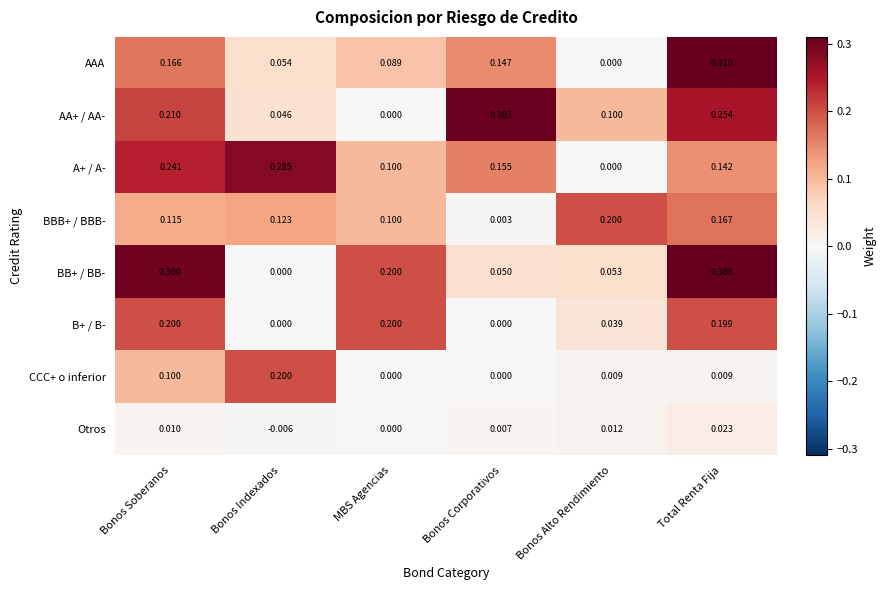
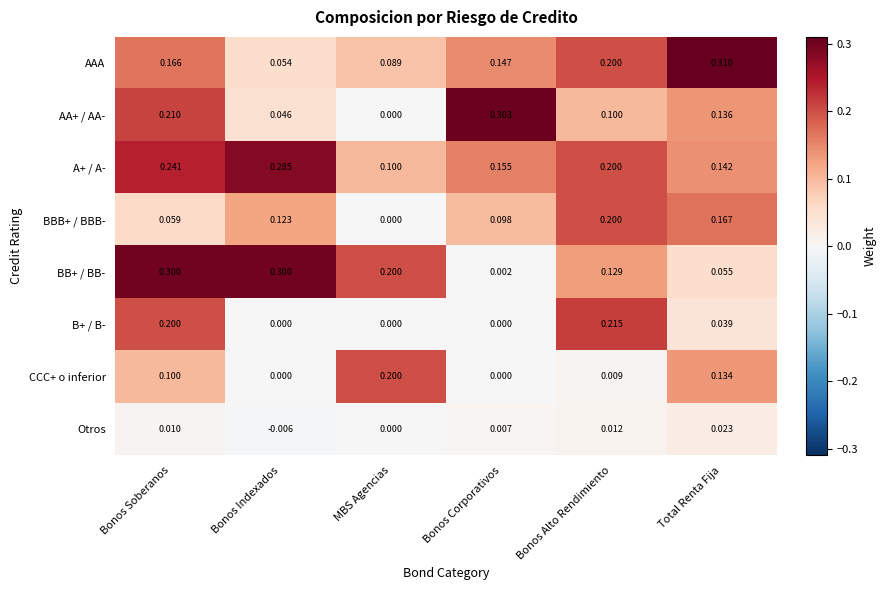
  {
    "AAA": {
      "Bonos Soberanos": 0.166,
      "Bonos Indexados": 0.054,
      "MBS Agencias": 0.089,
      "Bonos Corporativos": 0.147,
-     "Bonos Alto Rendimiento": 0.000,
+     "Bonos Alto Rendimiento": 0.200,
      "Total Renta Fija": 0.310
    },
    "AA+ / AA-": {
      "Bonos Soberanos": 0.210,
      "Bonos Indexados": 0.046,
      "MBS Agencias": 0.000,
      "Bonos Corporativos": 0.303,
      "Bonos Alto Rendimiento": 0.100,
-     "Total Renta Fija": 0.254
+     "Total Renta Fija": 0.136
    },
    "A+ / A-": {
      "Bonos Soberanos": 0.241,
      "Bonos Indexados": 0.285,
      "MBS Agencias": 0.100,
      "Bonos Corporativos": 0.155,
-     "Bonos Alto Rendimiento": 0.000,
+     "Bonos Alto Rendimiento": 0.200,
      "Total Renta Fija": 0.142
    },
    "BBB+ / BBB-": {
-     "Bonos Soberanos": 0.115,
+     "Bonos Soberanos": 0.059,
      "Bonos Indexados": 0.123,
-     "MBS Agencias": 0.100,
-     "Bonos Corporativos": 0.003,
+     "MBS Agencias": 0.000,
+     "Bonos Corporativos": 0.098,
      "Bonos Alto Rendimiento": 0.200,
      "Total Renta Fija": 0.167
    },
    "BB+ / BB-": {
      "Bonos Soberanos": 0.300,
-     "Bonos Indexados": 0.000,
+     "Bonos Indexados": 0.300,
      "MBS Agencias": 0.200,
-     "Bonos Corporativos": 0.050,
-     "Bonos Alto Rendimiento": 0.053,
-     "Total Renta Fija": 0.308
+     "Bonos Corporativos": 0.002,
+     "Bonos Alto Rendimiento": 0.129,
+     "Total Renta Fija": 0.055
    },
    "B+ / B-": {
      "Bonos Soberanos": 0.200,
      "Bonos Indexados": 0.000,
-     "MBS Agencias": 0.200,
+     "MBS Agencias": 0.000,
      "Bonos Corporativos": 0.000,
-     "Bonos Alto Rendimiento": 0.039,
-     "Total Renta Fija": 0.199
+     "Bonos Alto Rendimiento": 0.215,
+     "Total Renta Fija": 0.039
    },
    "CCC+ o inferior": {
      "Bonos Soberanos": 0.100,
-     "Bonos Indexados": 0.200,
-     "MBS Agencias": 0.000,
+     "Bonos Indexados": 0.000,
+     "MBS Agencias": 0.200,
      "Bonos Corporativos": 0.000,
      "Bonos Alto Rendimiento": 0.009,
-     "Total Renta Fija": 0.009
+     "Total Renta Fija": 0.134
    },
    "Otros": {
      "Bonos Soberanos": 0.010,
      "Bonos Indexados": -0.006,
      "MBS Agencias": 0.000,
      "Bonos Corporativos": 0.007,
      "Bonos Alto Rendimiento": 0.012,
      "Total Renta Fija": 0.023
    }
  }
